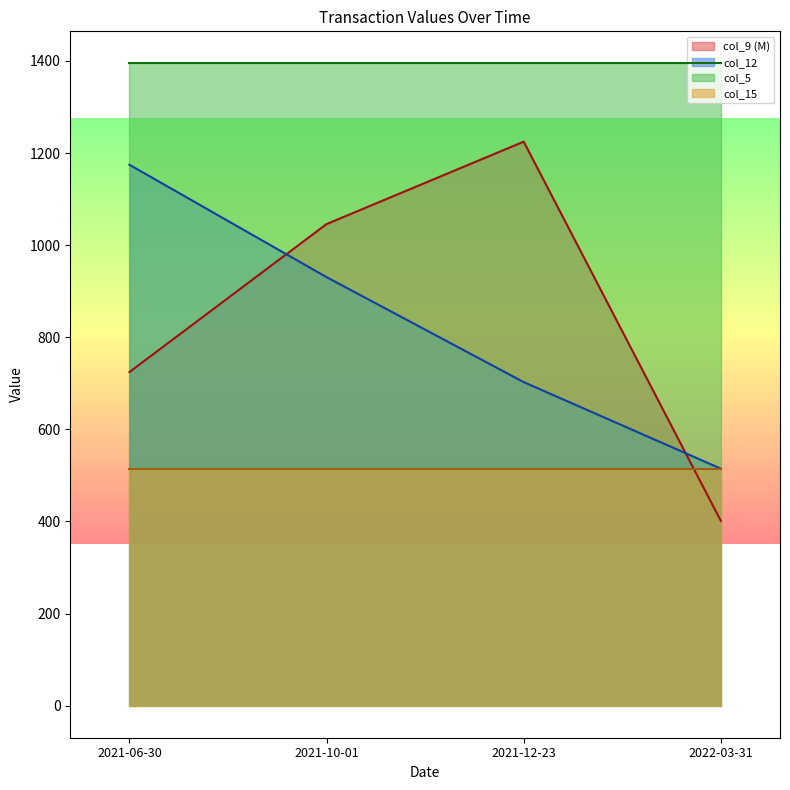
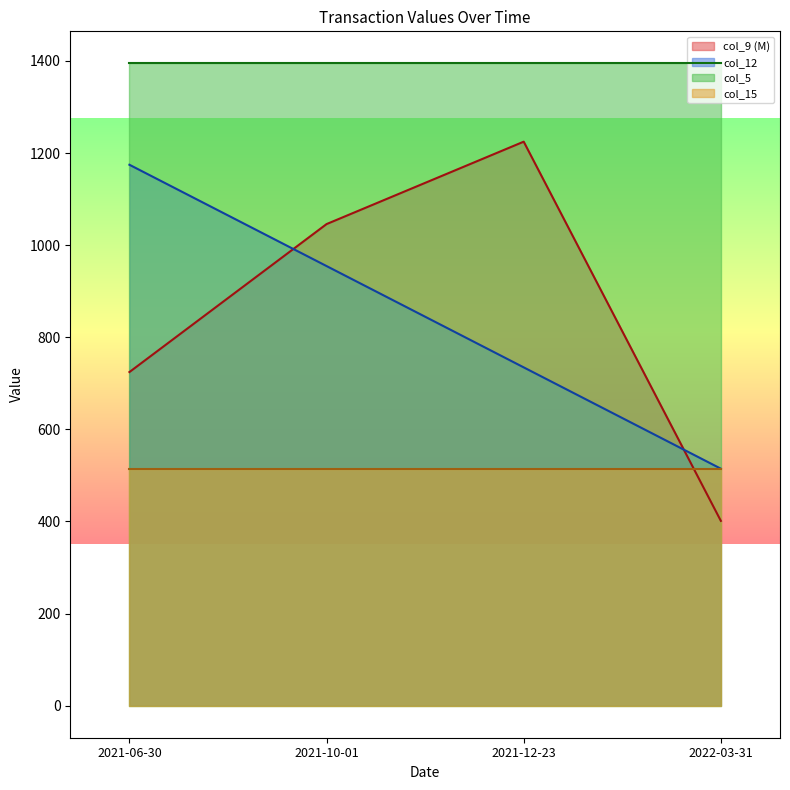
  {
    "col_9 (M)": {
      "2021-06-30": 720,
      "2021-10-01": 1050,
      "2021-12-23": 1220,
      "2022-03-31": 400
    },
    "col_12": {
      "2021-06-30": 1170,
-     "2021-10-01": 930,
-     "2021-12-23": 700
+     "2021-10-01": 950,
+     "2021-12-23": 730
    },
    "col_5": {
      "2021-06-30": 1390,
      "2021-10-01": 1390,
      "2021-12-23": 1390
    },
    "col_15": {
      "2021-06-30": 510,
      "2021-10-01": 510,
      "2021-12-23": 510
    }
  }
